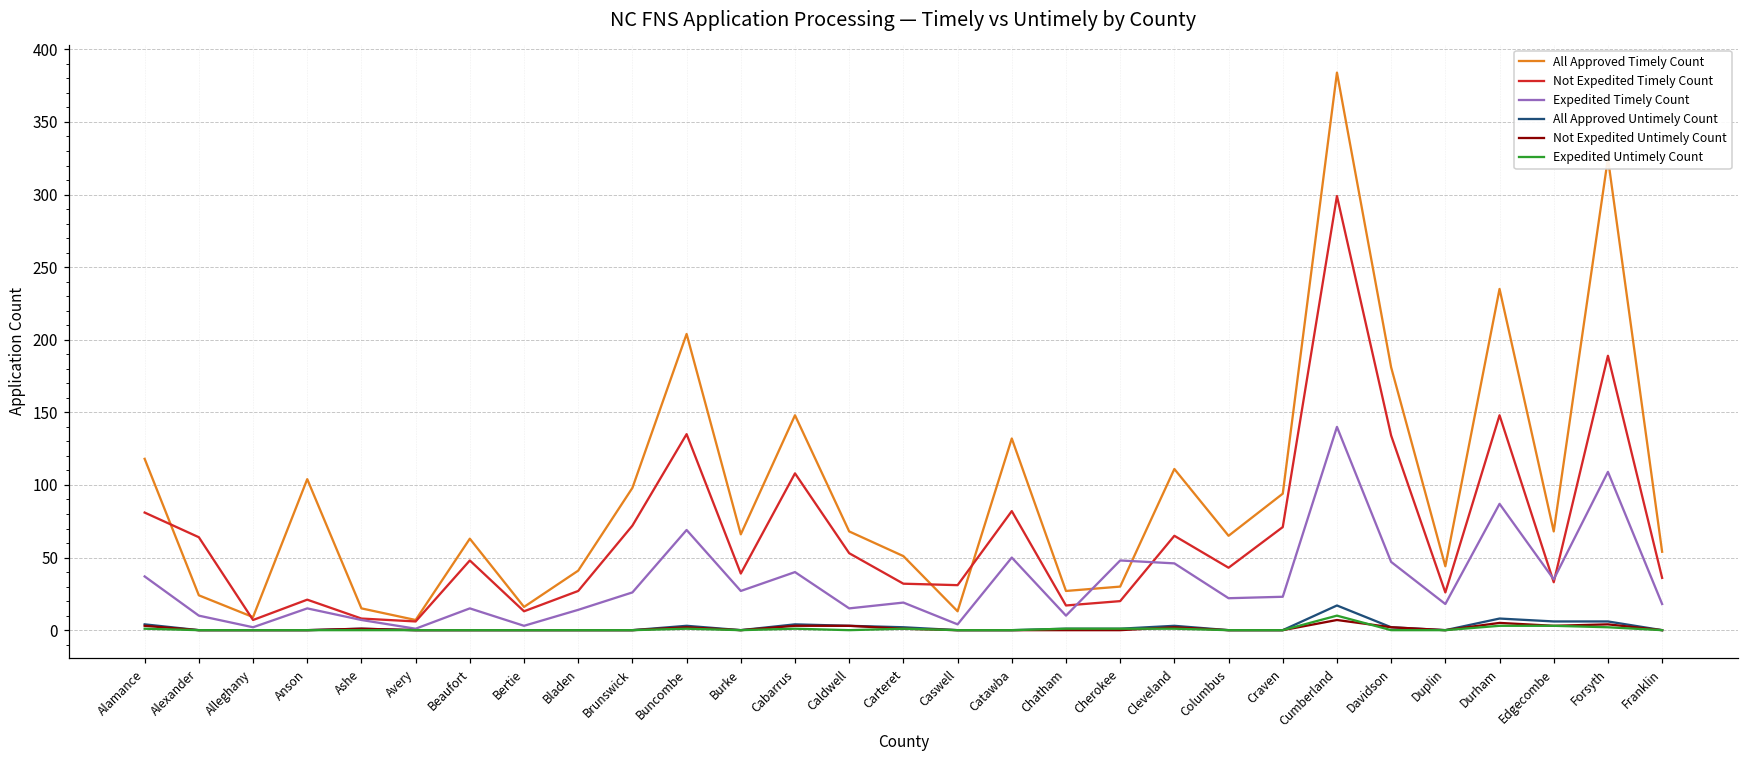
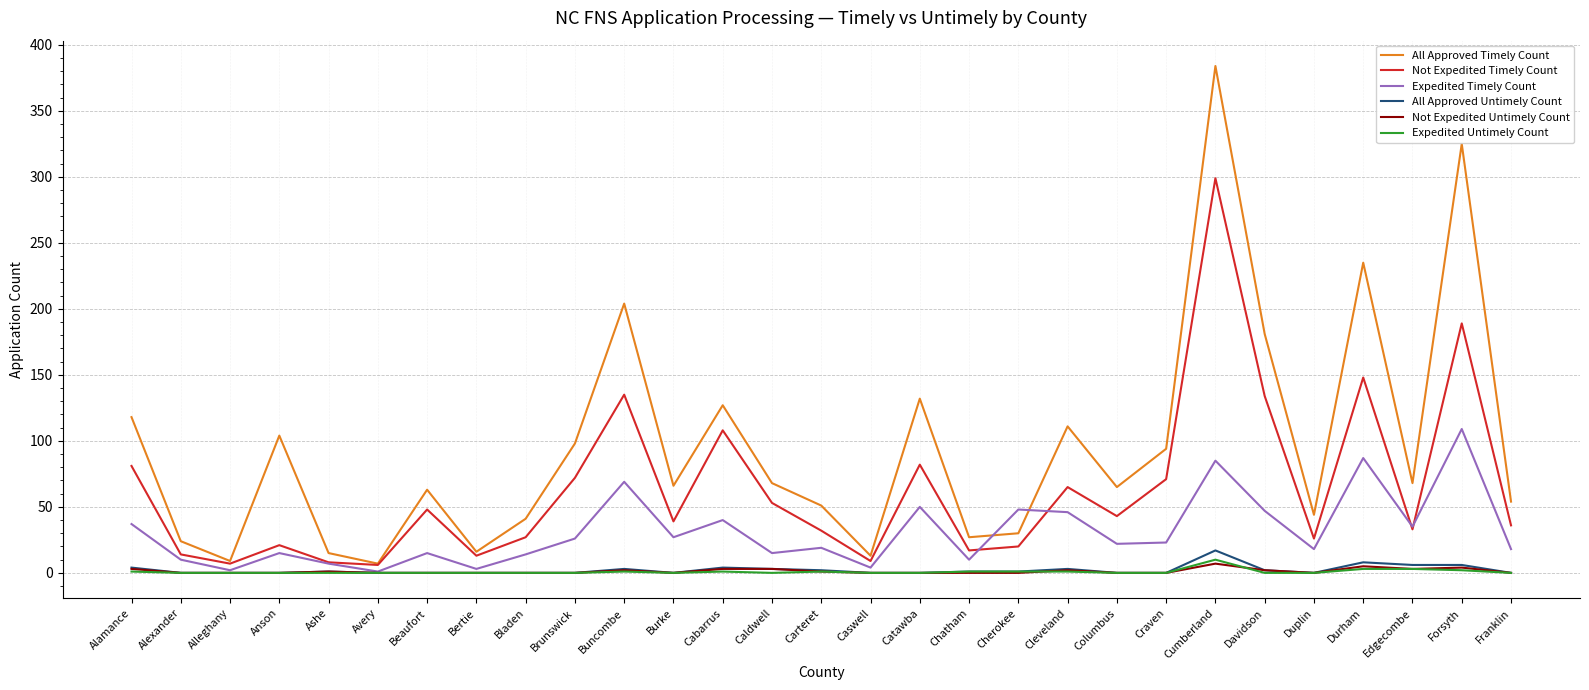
  {
    "All Approved Timely Count": {
      "Alamance": 118,
      "Alexander": 24,
      "Alleghany": 9,
      "Anson": 104,
      "Ashe": 15,
      "Beaufort": 63,
      "Bertie": 16,
      "Bladen": 41,
      "Brunswick": 98,
      "Buncombe": 204,
      "Burke": 66,
-     "Cabarrus": 148,
+     "Cabarrus": 127,
      "Caldwell": 68,
      "Carteret": 51,
      "Caswell": 13,
      "Catawba": 132,
      "Chatham": 27,
      "Cherokee": 30,
      "Cleveland": 111,
      "Columbus": 65,
      "Craven": 94,
      "Cumberland": 384,
      "Davidson": 181,
      "Duplin": 44,
      "Durham": 235,
      "Edgecombe": 68,
      "Forsyth": 325,
      "Franklin": 54
    },
    "Not Expedited Timely Count": {
      "Alamance": 81,
-     "Alexander": 64,
+     "Alexander": 14,
      "Alleghany": 7,
      "Anson": 21,
      "Beaufort": 48,
      "Bertie": 13,
      "Bladen": 27,
      "Brunswick": 72,
      "Buncombe": 135,
      "Burke": 39,
      "Cabarrus": 108,
      "Caldwell": 53,
      "Carteret": 32,
-     "Caswell": 31,
+     "Caswell": 9,
      "Catawba": 82,
      "Chatham": 17,
      "Cherokee": 20,
      "Cleveland": 65,
      "Columbus": 43,
      "Craven": 71,
      "Cumberland": 299,
      "Davidson": 134,
      "Duplin": 26,
      "Durham": 148,
      "Edgecombe": 33,
      "Forsyth": 189,
      "Franklin": 36
    },
    "Expedited Timely Count": {
      "Alamance": 37,
      "Alexander": 10,
      "Alleghany": 2,
      "Anson": 15,
      "Beaufort": 15,
      "Bertie": 3,
      "Bladen": 14,
      "Brunswick": 26,
      "Buncombe": 69,
      "Burke": 27,
      "Cabarrus": 40,
      "Caldwell": 15,
      "Carteret": 19,
      "Caswell": 4,
      "Catawba": 50,
      "Chatham": 10,
      "Cherokee": 48,
      "Cleveland": 46,
      "Columbus": 22,
      "Craven": 23,
-     "Cumberland": 140,
+     "Cumberland": 85,
      "Davidson": 47,
      "Duplin": 18,
      "Durham": 87,
      "Edgecombe": 35,
      "Forsyth": 109,
      "Franklin": 18
    },
    "All Approved Untimely Count": {
      "Cumberland": 17,
      "Durham": 8,
      "Edgecombe": 6,
      "Forsyth": 6
    },
    "Not Expedited Untimely Count": {
      "Cumberland": 7,
      "Durham": 5,
      "Forsyth": 4
    },
    "Expedited Untimely Count": {
      "Alamance": 1,
      "Cabarrus": 1,
      "Caldwell": 0,
      "Cumberland": 10,
      "Davidson": 0,
      "Durham": 3,
      "Forsyth": 2
    }
  }
